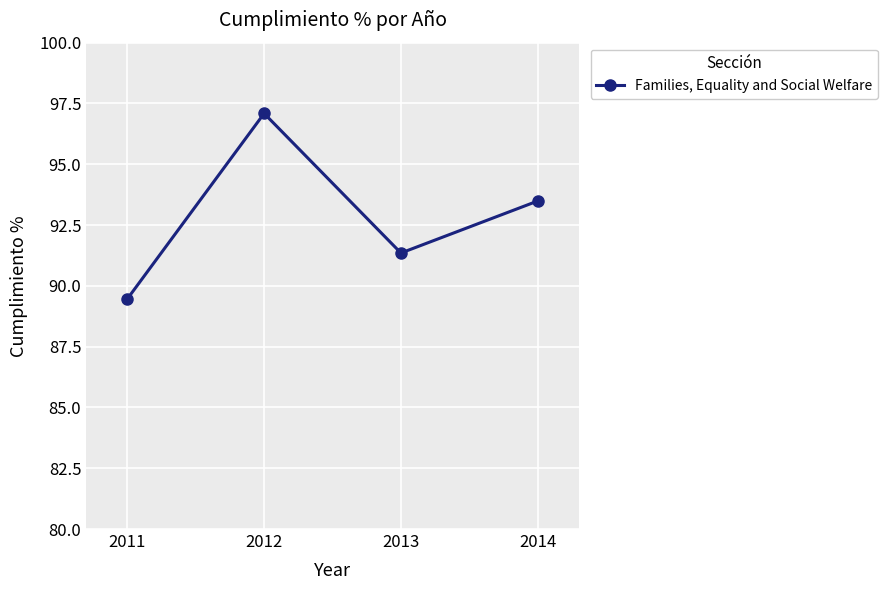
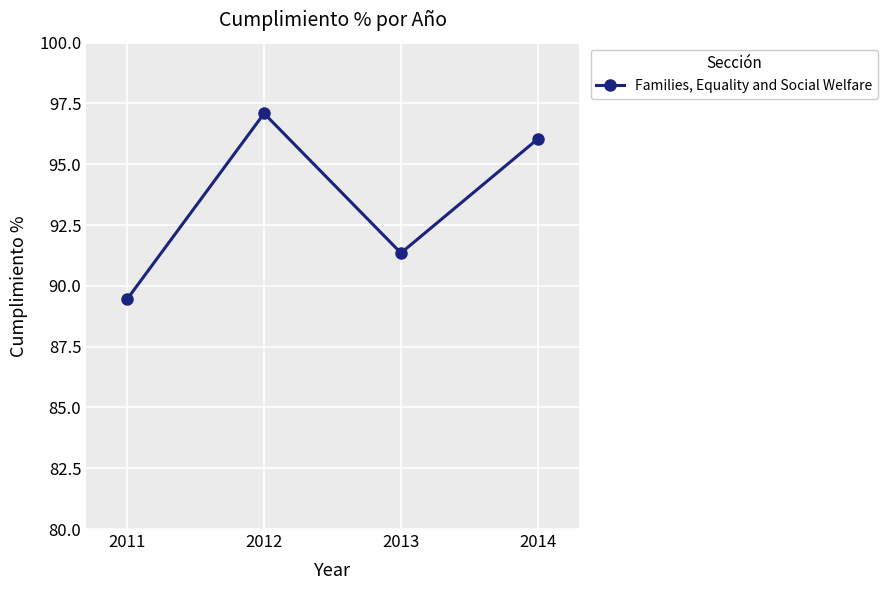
  {
    "2011": 89.5,
    "2012": 97.1,
    "2013": 91.4,
-   "2014": 93.5
+   "2014": 96.0
  }
